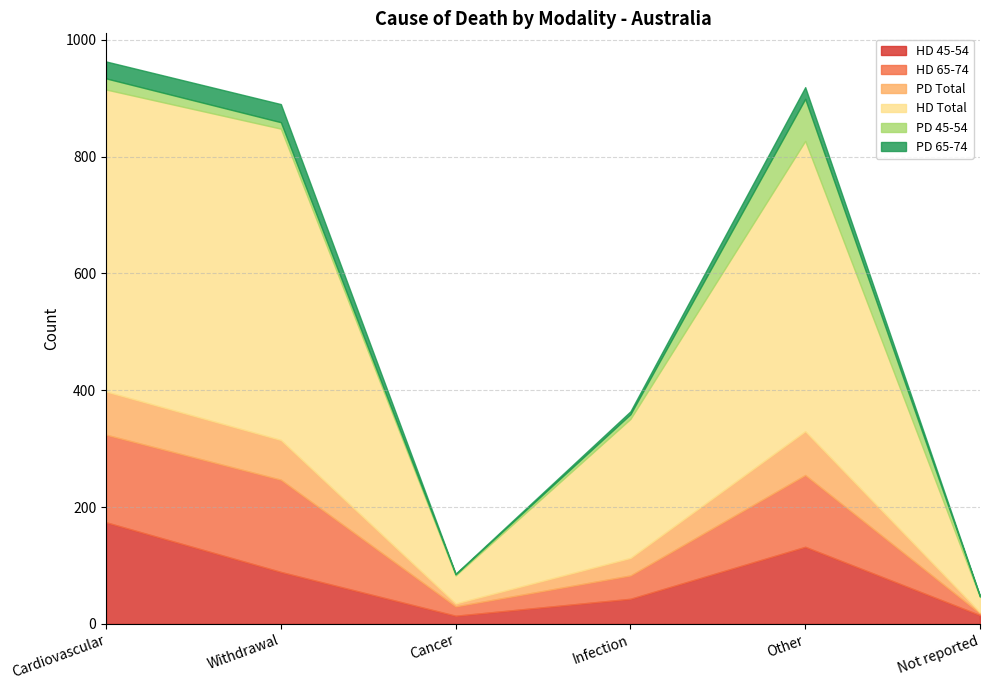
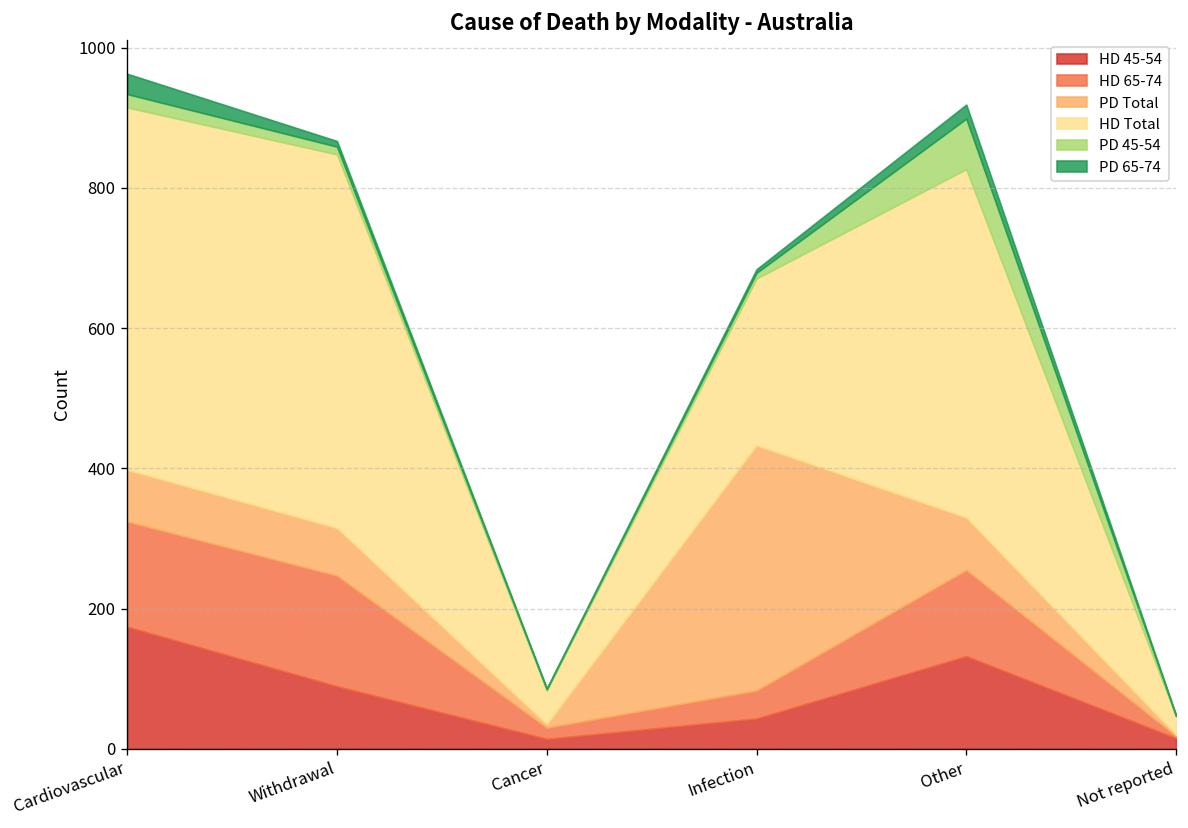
  {
    "HD 45-54": {
      "Cardiovascular": 170,
      "Withdrawal": 90,
      "Cancer": 10,
      "Infection": 40,
      "Other": 130
    },
    "HD 65-74": {
      "Cardiovascular": 150,
      "Withdrawal": 160,
      "Cancer": 20,
      "Infection": 40,
      "Other": 120
    },
    "PD Total": {
      "Cardiovascular": 70,
      "Withdrawal": 70,
      "Cancer": 10,
-     "Infection": 30,
+     "Infection": 350,
      "Other": 80
    },
    "HD Total": {
      "Cardiovascular": 520,
      "Withdrawal": 530,
      "Infection": 240,
      "Other": 500
    },
    "PD 45-54": {
      "Cardiovascular": 20,
      "Withdrawal": 10,
      "Infection": 10,
      "Other": 70
    },
    "PD 65-74": {
      "Cardiovascular": 30,
-     "Withdrawal": 30,
+     "Withdrawal": 10,
      "Infection": 10,
      "Other": 20
    }
  }
